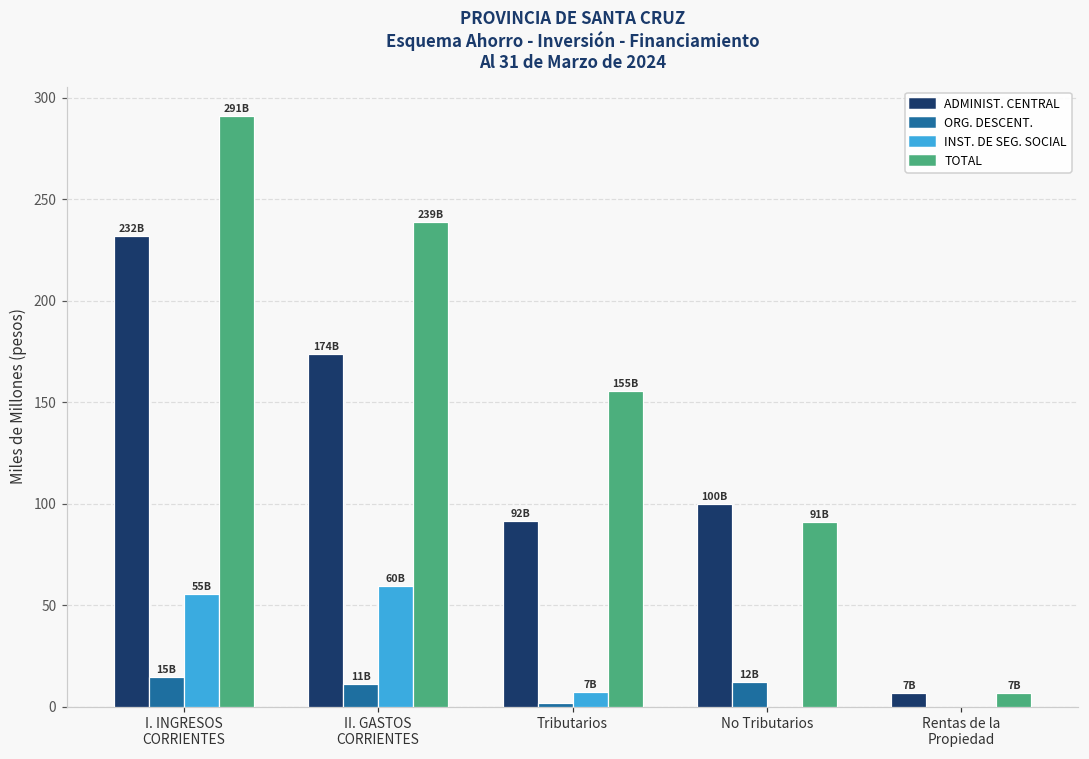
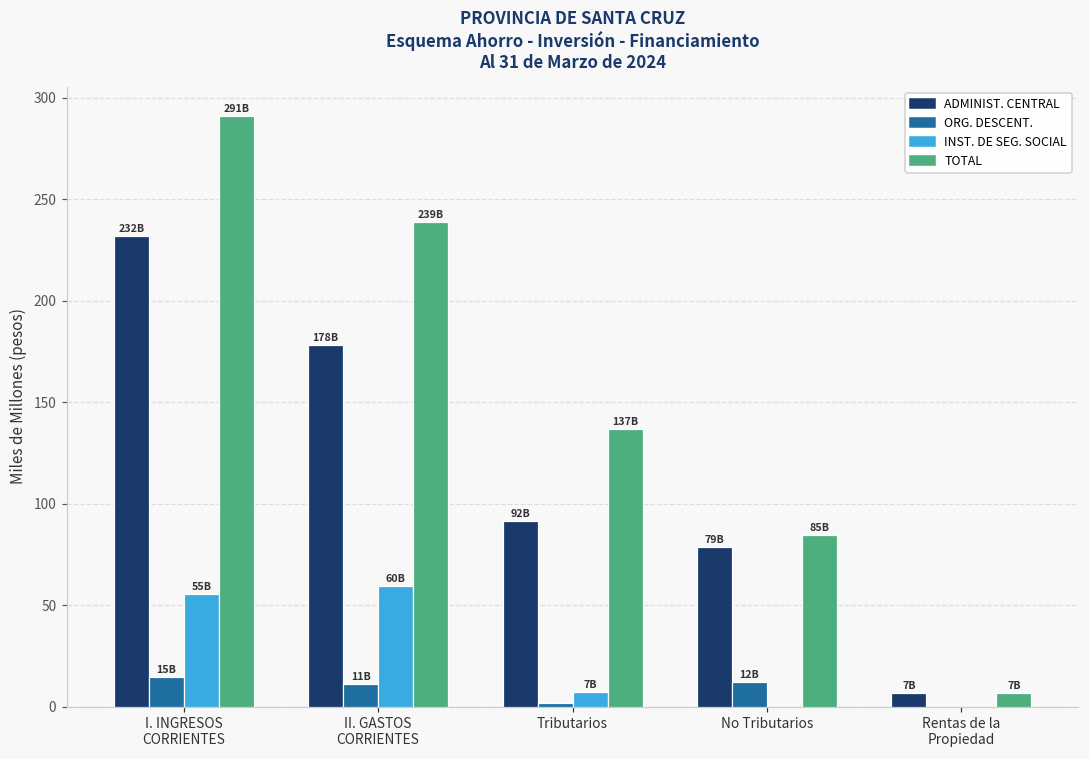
  {
    "ADMINIST. CENTRAL": {
      "I. INGRESOS CORRIENTES": "232B",
-     "II. GASTOS CORRIENTES": "174B",
+     "II. GASTOS CORRIENTES": "178B",
      "Tributarios": "92B",
-     "No Tributarios": "100B",
+     "No Tributarios": "79B",
      "Rentas de la Propiedad": "7B"
    },
    "ORG. DESCENT.": {
      "I. INGRESOS CORRIENTES": "15B",
      "II. GASTOS CORRIENTES": "11B",
      "No Tributarios": "12B"
    },
    "INST. DE SEG. SOCIAL": {
      "I. INGRESOS CORRIENTES": "55B",
      "II. GASTOS CORRIENTES": "60B",
      "Tributarios": "7B"
    },
    "TOTAL": {
      "I. INGRESOS CORRIENTES": "291B",
      "II. GASTOS CORRIENTES": "239B",
-     "Tributarios": "155B",
-     "No Tributarios": "91B",
+     "Tributarios": "137B",
+     "No Tributarios": "85B",
      "Rentas de la Propiedad": "7B"
    }
  }
